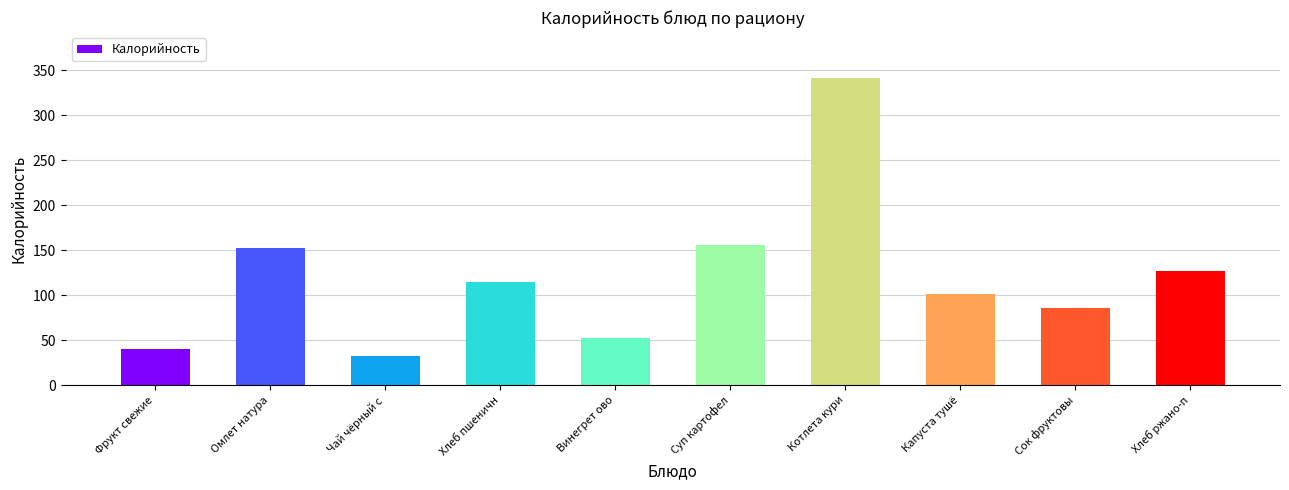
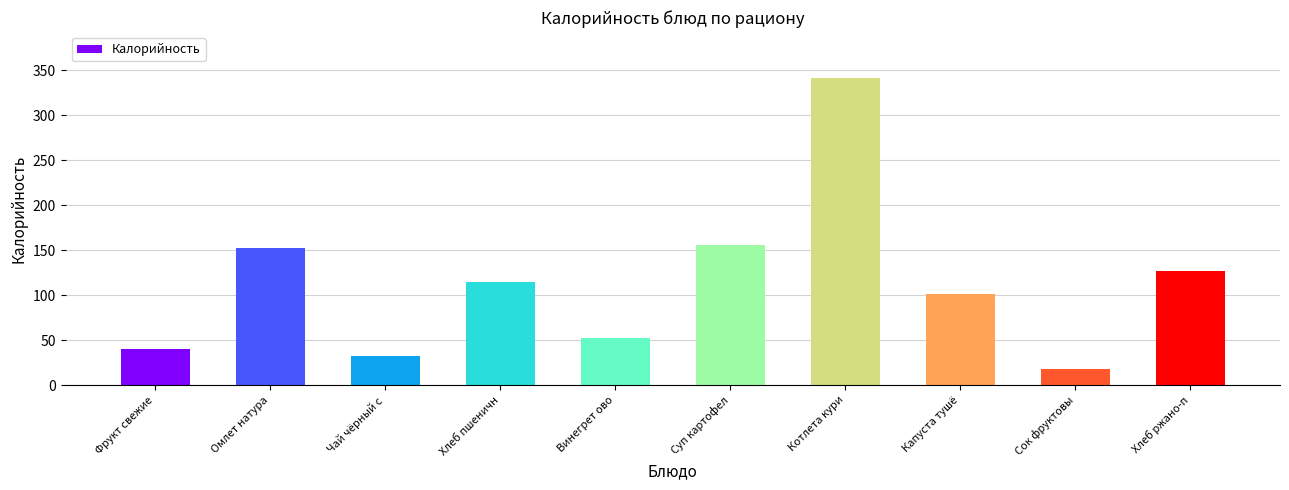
  {
    "Фрукт свежие": 40,
    "Омлет натура": 150,
    "Чай чёрный с": 30,
    "Хлеб пшеничн": 120,
    "Винегрет ово": 50,
    "Суп картофел": 160,
    "Котлета кури": 340,
    "Капуста тушё": 100,
-   "Сок фруктовы": 90,
+   "Сок фруктовы": 20,
    "Хлеб ржано-п": 130
  }
